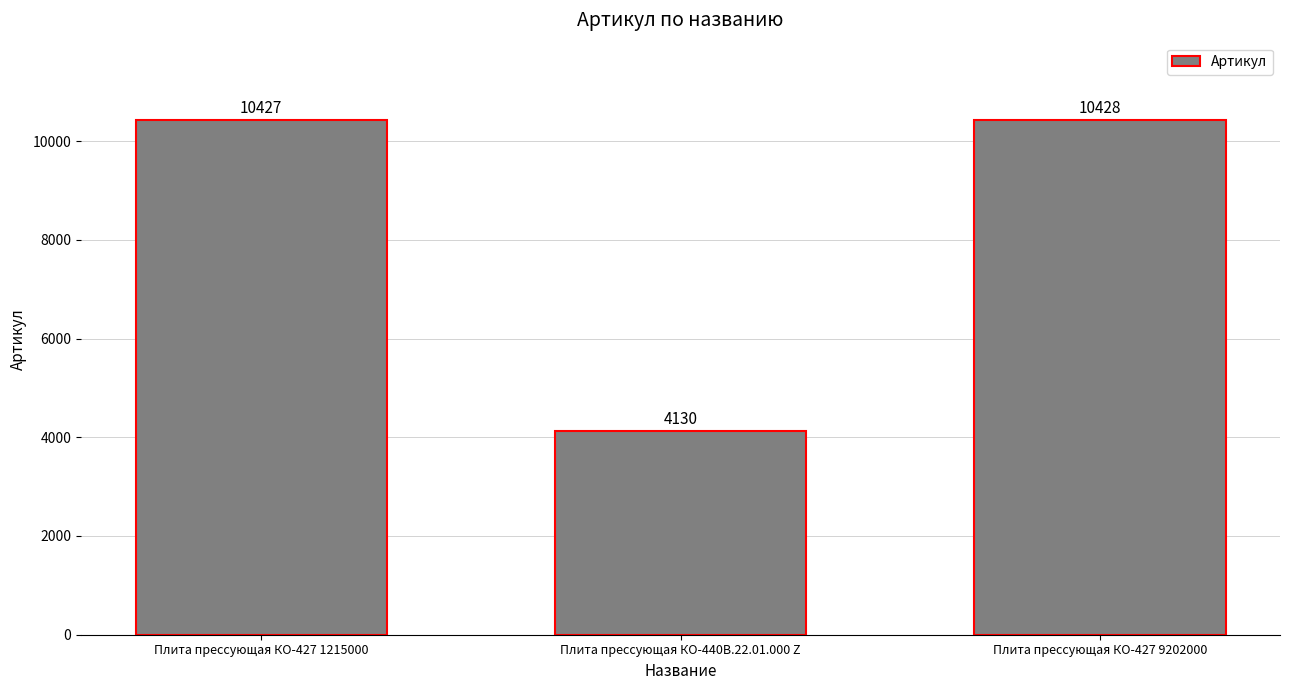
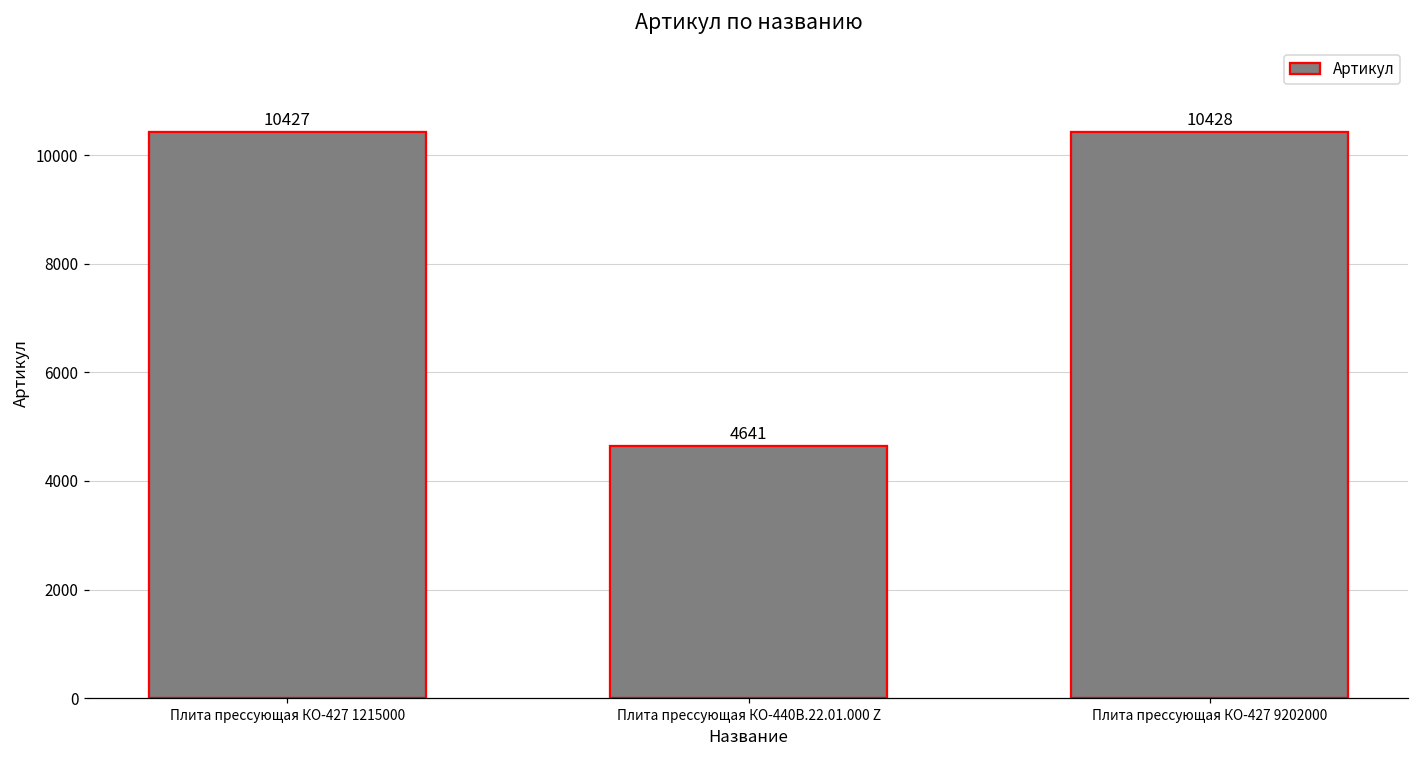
  {
    "Плита прессующая КО-427 1215000": 10427,
-   "Плита прессующая КО-440В.22.01.000 Z": 4130,
+   "Плита прессующая КО-440В.22.01.000 Z": 4641,
    "Плита прессующая КО-427 9202000": 10428
  }
